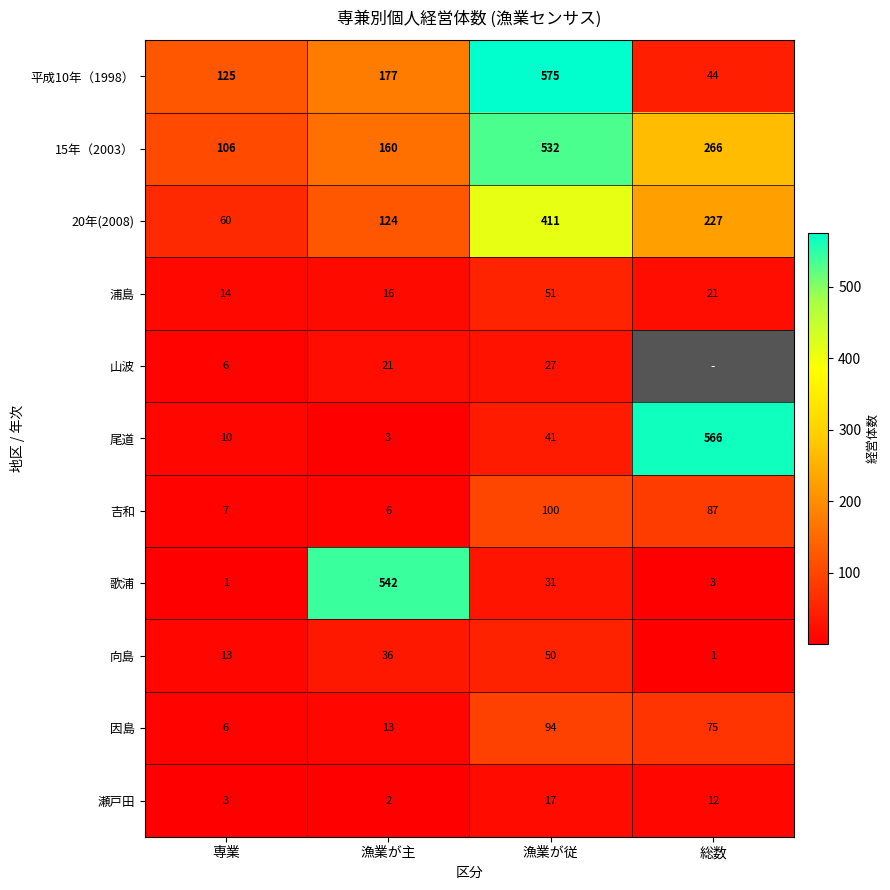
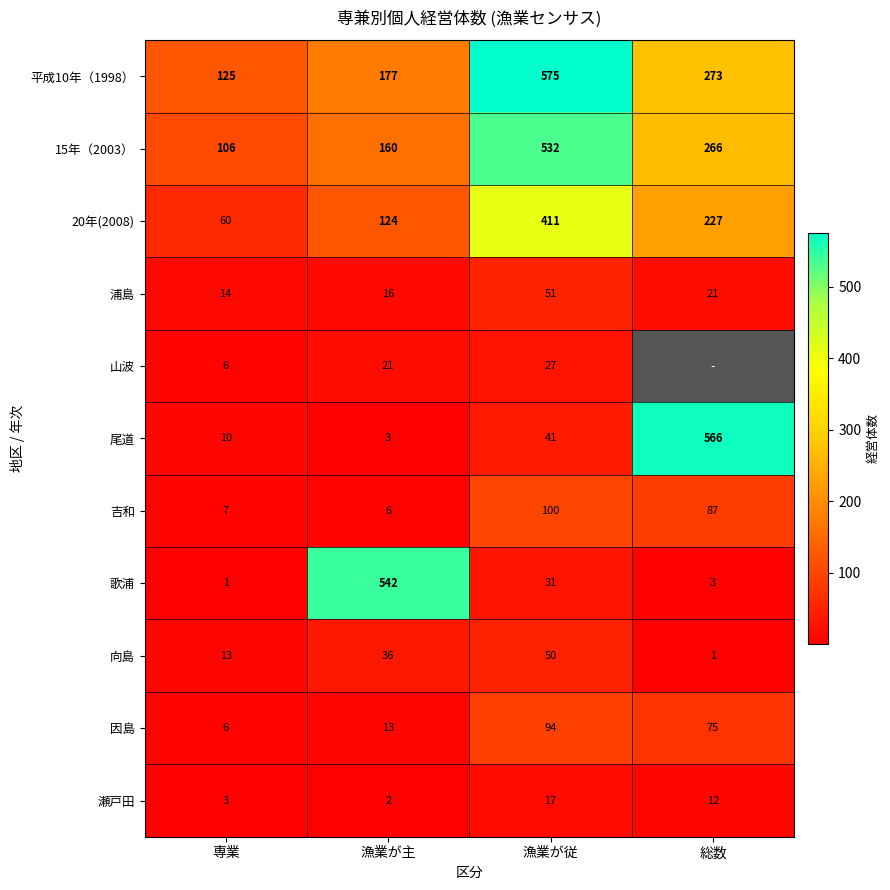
  {
    "平成10年（1998）": {
      "専業": 125,
      "漁業が主": 177,
      "漁業が従": 575,
-     "総数": 44
+     "総数": 273
    },
    "15年（2003）": {
      "専業": 106,
      "漁業が主": 160,
      "漁業が従": 532,
      "総数": 266
    },
    "20年(2008)": {
      "専業": 60,
      "漁業が主": 124,
      "漁業が従": 411,
      "総数": 227
    },
    "浦島": {
      "専業": 14,
      "漁業が主": 16,
      "漁業が従": 51,
      "総数": 21
    },
    "山波": {
      "専業": 6,
      "漁業が主": 21,
      "漁業が従": 27
    },
    "尾道": {
      "専業": 10,
      "漁業が主": 3,
      "漁業が従": 41,
      "総数": 566
    },
    "吉和": {
      "専業": 7,
      "漁業が主": 6,
      "漁業が従": 100,
      "総数": 87
    },
    "歌浦": {
      "専業": 1,
      "漁業が主": 542,
      "漁業が従": 31,
      "総数": 3
    },
    "向島": {
      "専業": 13,
      "漁業が主": 36,
      "漁業が従": 50,
      "総数": 1
    },
    "因島": {
      "専業": 6,
      "漁業が主": 13,
      "漁業が従": 94,
      "総数": 75
    },
    "瀬戸田": {
      "専業": 3,
      "漁業が主": 2,
      "漁業が従": 17,
      "総数": 12
    }
  }
